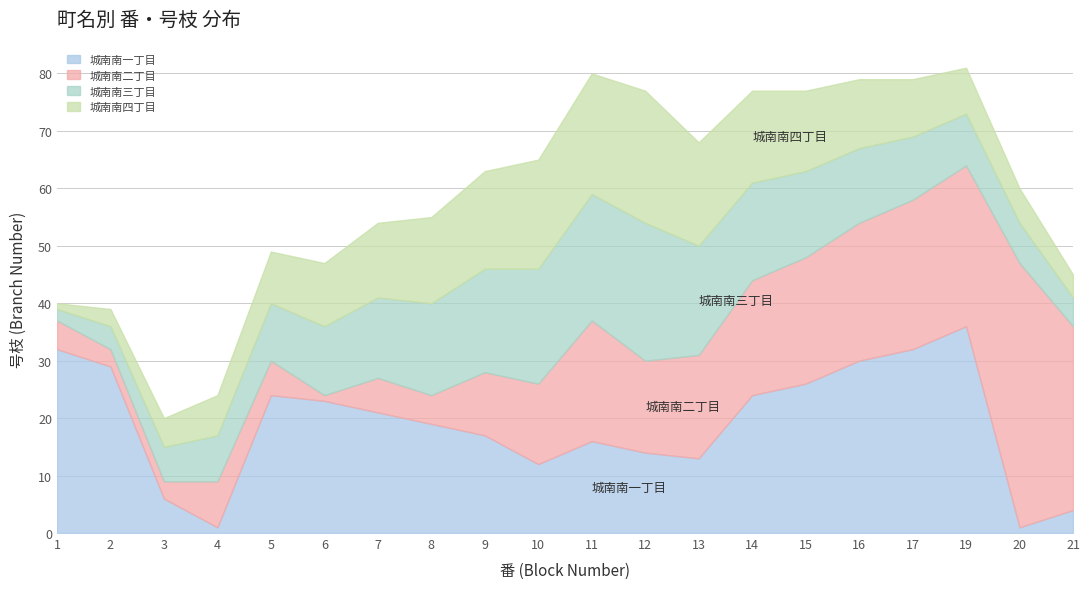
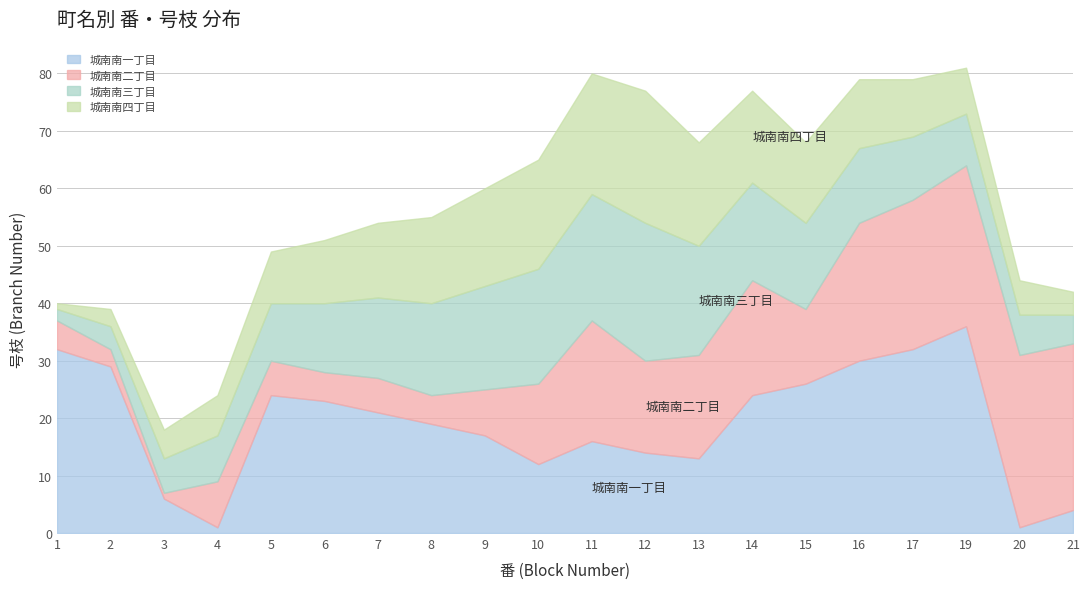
  {
    "城南南二丁目": {
      "1": 5,
      "2": 3,
-     "3": 3,
+     "3": 1,
      "4": 8,
      "5": 6,
-     "6": 1,
+     "6": 5,
      "7": 6,
      "8": 5,
-     "9": 11,
+     "9": 8,
      "10": 14,
      "11": 21,
      "12": 16,
      "13": 18,
      "14": 20,
-     "15": 22,
+     "15": 13,
      "16": 24,
      "17": 26,
      "19": 28,
-     "20": 46,
-     "21": 32
+     "20": 30,
+     "21": 29
    }
  }
